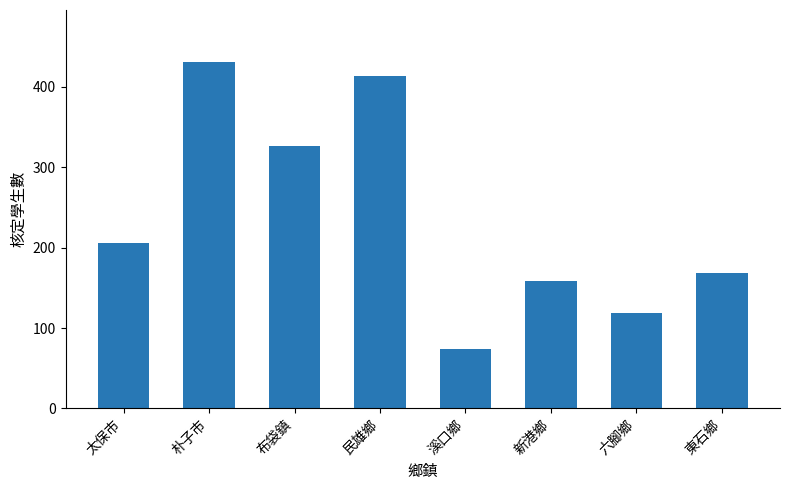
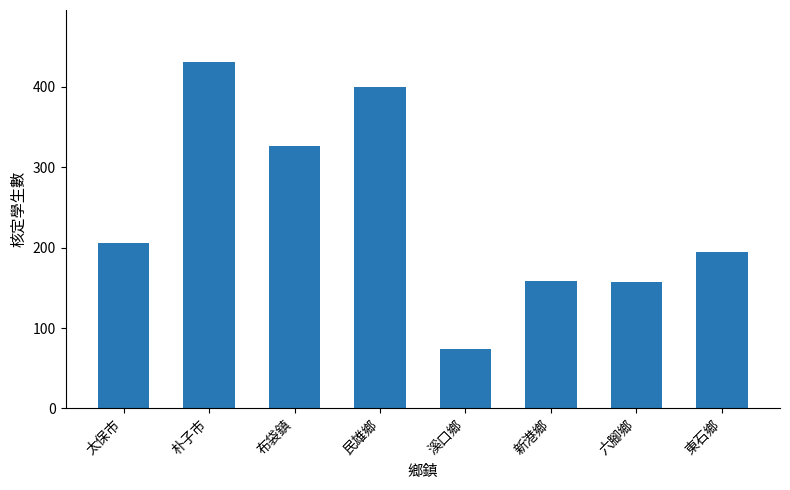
  {
    "太保市": 210,
    "朴子市": 430,
    "布袋鎮": 330,
-   "民雄鄉": 410,
+   "民雄鄉": 400,
    "溪口鄉": 70,
    "新港鄉": 160,
-   "六腳鄉": 120,
-   "東石鄉": 170
+   "六腳鄉": 160,
+   "東石鄉": 200
  }
